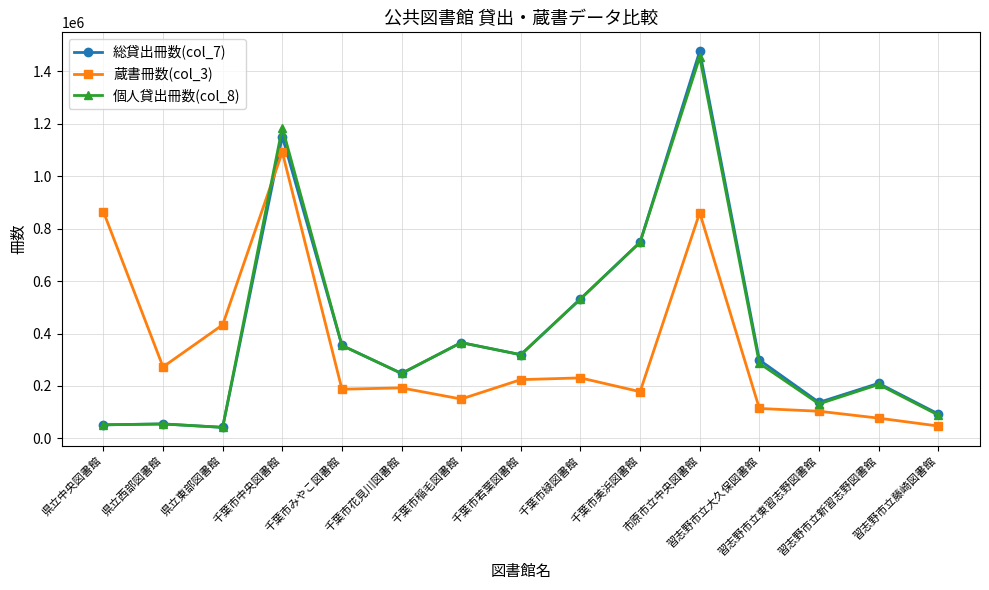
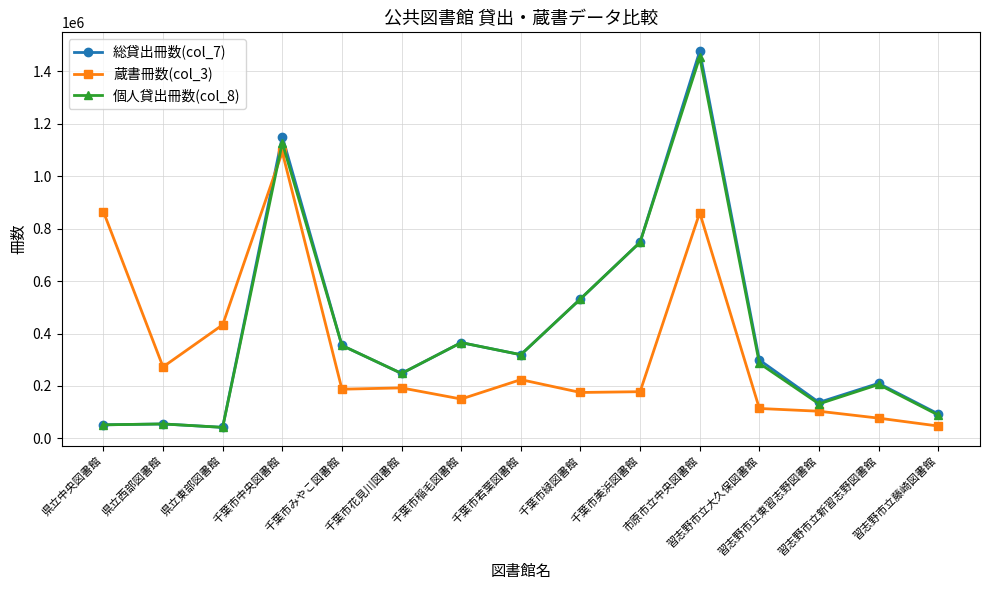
  {
    "総貸出冊数(col_7)": {
      "千葉市中央図書館": 1150000,
      "市原市立中央図書館": 1480000,
      "習志野市立大久保図書館": 300000
    },
    "蔵書冊数(col_3)": {
      "県立中央図書館": 870000,
      "県立西部図書館": 270000,
      "県立東部図書館": 430000,
      "千葉市中央図書館": 1090000,
      "千葉市みやこ図書館": 190000,
      "千葉市花見川図書館": 190000,
      "千葉市稲毛図書館": 150000,
      "千葉市若葉図書館": 220000,
-     "千葉市緑図書館": 230000,
+     "千葉市緑図書館": 180000,
      "千葉市美浜図書館": 180000,
      "市原市立中央図書館": 860000,
      "習志野市立大久保図書館": 110000,
      "習志野市立東習志野図書館": 100000,
      "習志野市立新習志野図書館": 80000,
      "習志野市立藤崎図書館": 50000
    },
    "個人貸出冊数(col_8)": {
-     "千葉市中央図書館": 1190000,
+     "千葉市中央図書館": 1130000,
      "市原市立中央図書館": 1450000,
      "習志野市立大久保図書館": 290000
    }
  }
